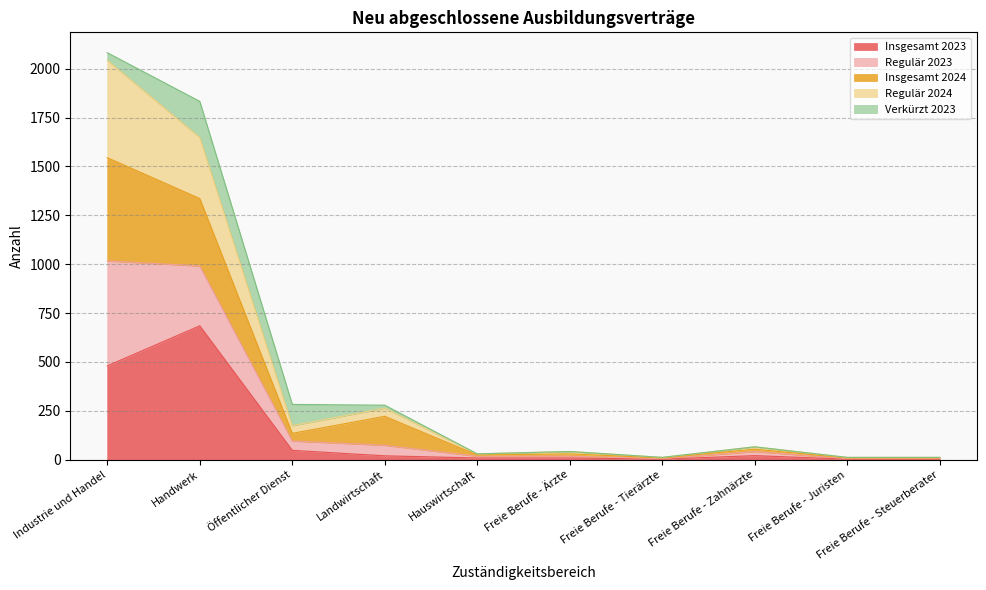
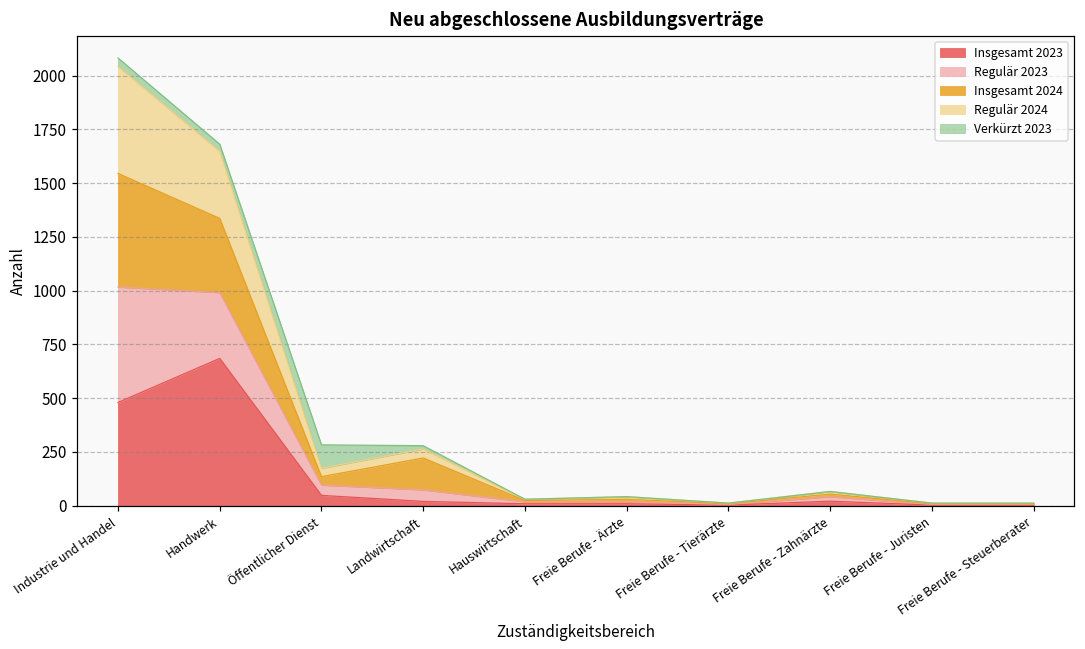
  {
    "Insgesamt 2023": {
      "Industrie und Handel": 480,
      "Handwerk": 690,
      "Öffentlicher Dienst": 50,
      "Landwirtschaft": 20,
      "Freie Berufe - Zahnärzte": 20
    },
    "Insgesamt 2024": {
      "Industrie und Handel": 530,
      "Handwerk": 350,
      "Öffentlicher Dienst": 40,
      "Landwirtschaft": 150
    },
    "Verkürzt 2023": {
      "Industrie und Handel": 40,
-     "Handwerk": 190,
+     "Handwerk": 30,
      "Öffentlicher Dienst": 110,
      "Landwirtschaft": 20
    }
  }
